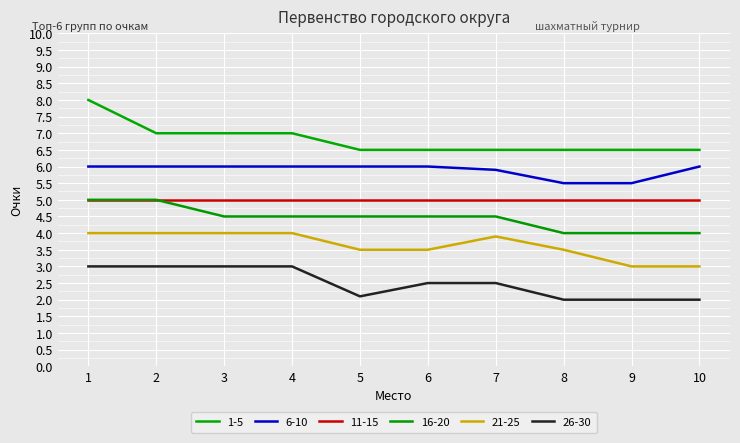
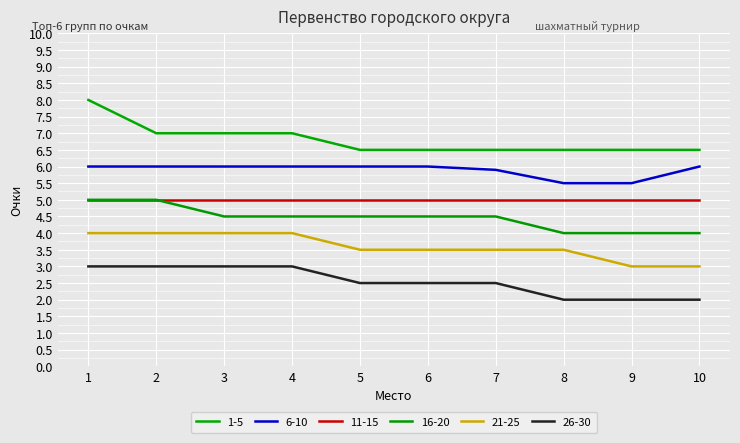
  {
    "6-10": {
      "1": 6.0,
      "2": 6.0,
      "3": 6.0,
      "4": 6.0,
      "5": 6.0,
      "6": 6.0,
      "7": 5.9,
      "8": 5.5,
      "9": 5.5,
      "10": 6.0
    },
    "11-15": {
      "3": 5.0,
      "4": 5.0,
      "5": 5.0,
      "6": 5.0,
      "7": 5.0,
      "8": 5.0,
      "9": 5.0,
      "10": 5.0
    },
    "21-25": {
      "1": 4.0,
      "2": 4.0,
      "3": 4.0,
      "4": 4.0,
      "5": 3.5,
      "6": 3.5,
-     "7": 3.9,
+     "7": 3.5,
      "8": 3.5,
      "9": 3.0,
      "10": 3.0
    },
    "26-30": {
      "1": 3.0,
      "2": 3.0,
      "3": 3.0,
      "4": 3.0,
-     "5": 2.1,
+     "5": 2.5,
      "6": 2.5,
      "7": 2.5,
      "8": 2.0,
      "9": 2.0,
      "10": 2.0
    }
  }
